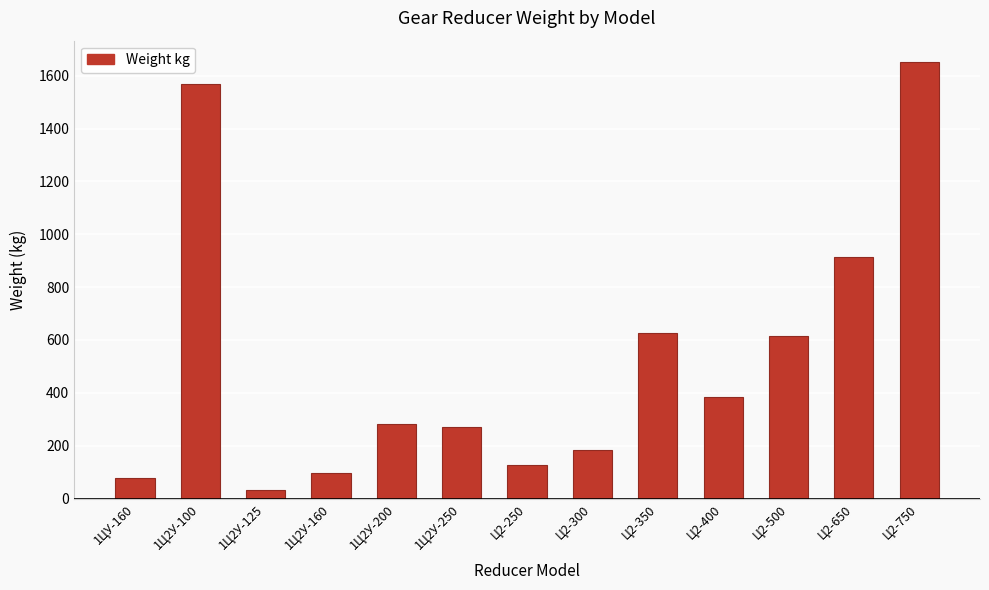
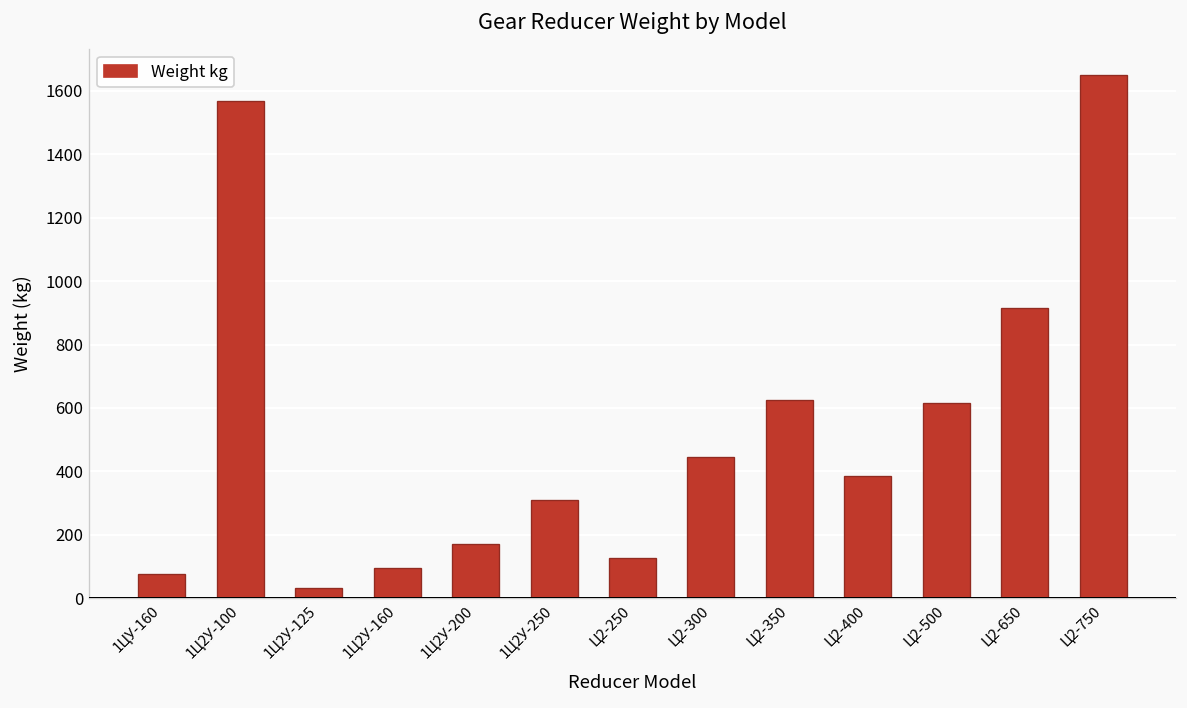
  {
    "1ЦУ-160": 80,
    "1Ц2У-100": 1570,
    "1Ц2У-125": 30,
    "1Ц2У-160": 100,
-   "1Ц2У-200": 280,
-   "1Ц2У-250": 270,
+   "1Ц2У-200": 170,
+   "1Ц2У-250": 310,
    "Ц2-250": 130,
-   "Ц2-300": 180,
+   "Ц2-300": 440,
    "Ц2-350": 630,
    "Ц2-400": 390,
    "Ц2-500": 620,
    "Ц2-650": 920,
    "Ц2-750": 1650
  }
